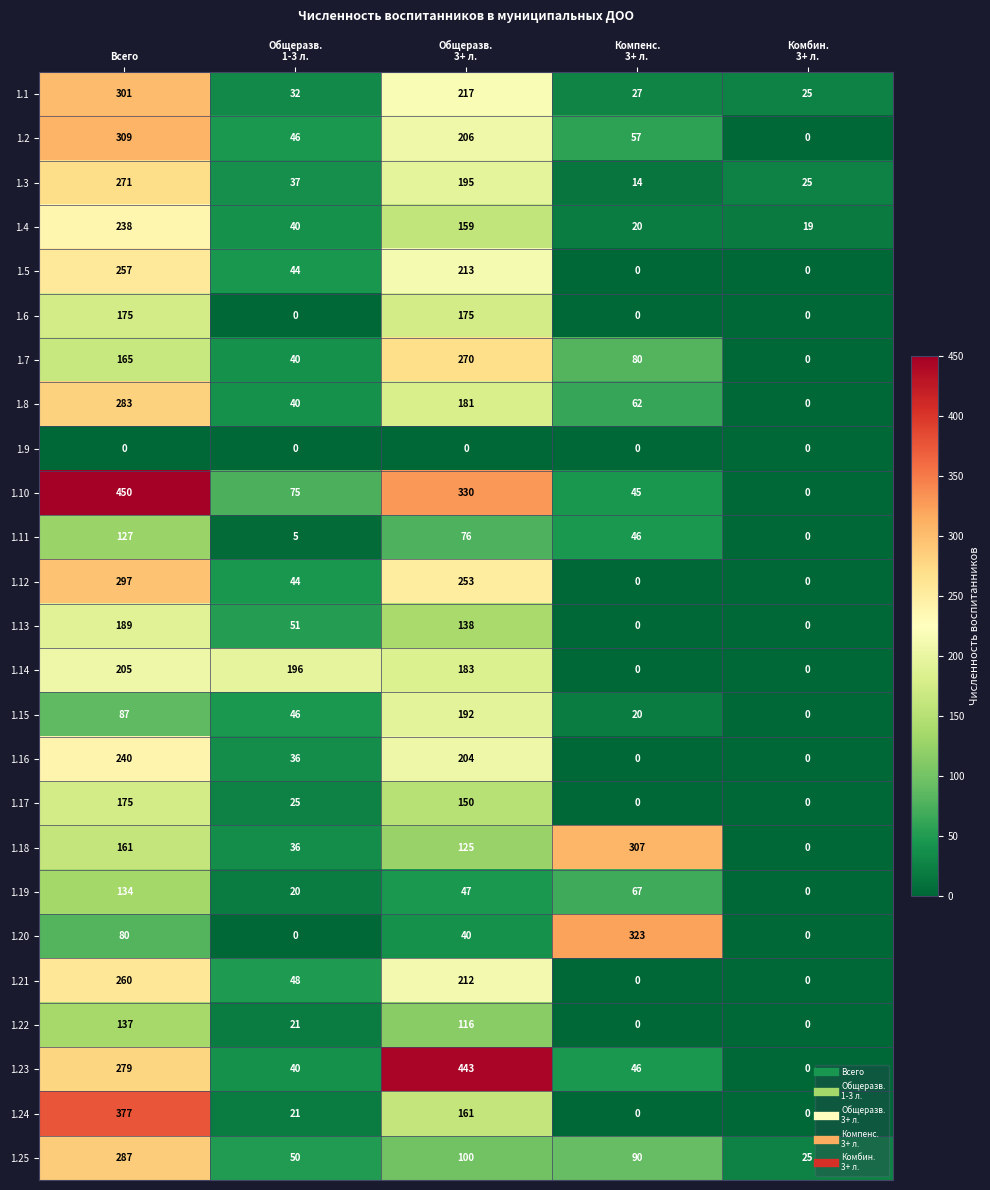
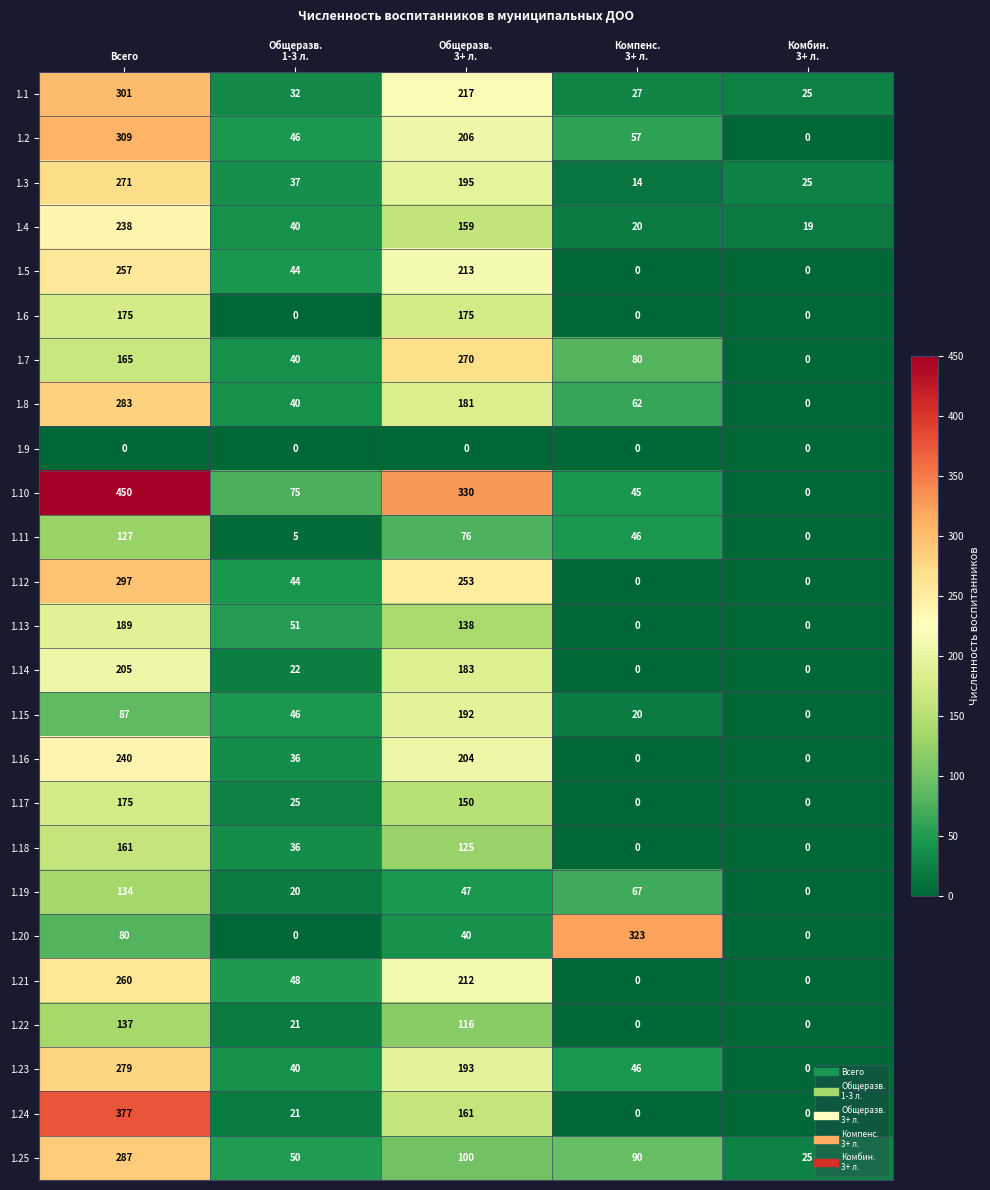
  {
    "1.1": {
      "Всего": 301,
      "Общеразв. 1-3 л.": 32,
      "Общеразв. 3+ л.": 217,
      "Компенс. 3+ л.": 27,
      "Комбин. 3+ л.": 25
    },
    "1.2": {
      "Всего": 309,
      "Общеразв. 1-3 л.": 46,
      "Общеразв. 3+ л.": 206,
      "Компенс. 3+ л.": 57,
      "Комбин. 3+ л.": 0
    },
    "1.3": {
      "Всего": 271,
      "Общеразв. 1-3 л.": 37,
      "Общеразв. 3+ л.": 195,
      "Компенс. 3+ л.": 14,
      "Комбин. 3+ л.": 25
    },
    "1.4": {
      "Всего": 238,
      "Общеразв. 1-3 л.": 40,
      "Общеразв. 3+ л.": 159,
      "Компенс. 3+ л.": 20,
      "Комбин. 3+ л.": 19
    },
    "1.5": {
      "Всего": 257,
      "Общеразв. 1-3 л.": 44,
      "Общеразв. 3+ л.": 213,
      "Компенс. 3+ л.": 0,
      "Комбин. 3+ л.": 0
    },
    "1.6": {
      "Всего": 175,
      "Общеразв. 1-3 л.": 0,
      "Общеразв. 3+ л.": 175,
      "Компенс. 3+ л.": 0,
      "Комбин. 3+ л.": 0
    },
    "1.7": {
      "Всего": 165,
      "Общеразв. 1-3 л.": 40,
      "Общеразв. 3+ л.": 270,
      "Компенс. 3+ л.": 80,
      "Комбин. 3+ л.": 0
    },
    "1.8": {
      "Всего": 283,
      "Общеразв. 1-3 л.": 40,
      "Общеразв. 3+ л.": 181,
      "Компенс. 3+ л.": 62,
      "Комбин. 3+ л.": 0
    },
    "1.9": {
      "Всего": 0,
      "Общеразв. 1-3 л.": 0,
      "Общеразв. 3+ л.": 0,
      "Компенс. 3+ л.": 0,
      "Комбин. 3+ л.": 0
    },
    "1.10": {
      "Всего": 450,
      "Общеразв. 1-3 л.": 75,
      "Общеразв. 3+ л.": 330,
      "Компенс. 3+ л.": 45,
      "Комбин. 3+ л.": 0
    },
    "1.11": {
      "Всего": 127,
      "Общеразв. 1-3 л.": 5,
      "Общеразв. 3+ л.": 76,
      "Компенс. 3+ л.": 46,
      "Комбин. 3+ л.": 0
    },
    "1.12": {
      "Всего": 297,
      "Общеразв. 1-3 л.": 44,
      "Общеразв. 3+ л.": 253,
      "Компенс. 3+ л.": 0,
      "Комбин. 3+ л.": 0
    },
    "1.13": {
      "Всего": 189,
      "Общеразв. 1-3 л.": 51,
      "Общеразв. 3+ л.": 138,
      "Компенс. 3+ л.": 0,
      "Комбин. 3+ л.": 0
    },
    "1.14": {
      "Всего": 205,
-     "Общеразв. 1-3 л.": 196,
+     "Общеразв. 1-3 л.": 22,
      "Общеразв. 3+ л.": 183,
      "Компенс. 3+ л.": 0,
      "Комбин. 3+ л.": 0
    },
    "1.15": {
      "Всего": 87,
      "Общеразв. 1-3 л.": 46,
      "Общеразв. 3+ л.": 192,
      "Компенс. 3+ л.": 20,
      "Комбин. 3+ л.": 0
    },
    "1.16": {
      "Всего": 240,
      "Общеразв. 1-3 л.": 36,
      "Общеразв. 3+ л.": 204,
      "Компенс. 3+ л.": 0,
      "Комбин. 3+ л.": 0
    },
    "1.17": {
      "Всего": 175,
      "Общеразв. 1-3 л.": 25,
      "Общеразв. 3+ л.": 150,
      "Компенс. 3+ л.": 0,
      "Комбин. 3+ л.": 0
    },
    "1.18": {
      "Всего": 161,
      "Общеразв. 1-3 л.": 36,
      "Общеразв. 3+ л.": 125,
-     "Компенс. 3+ л.": 307,
+     "Компенс. 3+ л.": 0,
      "Комбин. 3+ л.": 0
    },
    "1.19": {
      "Всего": 134,
      "Общеразв. 1-3 л.": 20,
      "Общеразв. 3+ л.": 47,
      "Компенс. 3+ л.": 67,
      "Комбин. 3+ л.": 0
    },
    "1.20": {
      "Всего": 80,
      "Общеразв. 1-3 л.": 0,
      "Общеразв. 3+ л.": 40,
      "Компенс. 3+ л.": 323,
      "Комбин. 3+ л.": 0
    },
    "1.21": {
      "Всего": 260,
      "Общеразв. 1-3 л.": 48,
      "Общеразв. 3+ л.": 212,
      "Компенс. 3+ л.": 0,
      "Комбин. 3+ л.": 0
    },
    "1.22": {
      "Всего": 137,
      "Общеразв. 1-3 л.": 21,
      "Общеразв. 3+ л.": 116,
      "Компенс. 3+ л.": 0,
      "Комбин. 3+ л.": 0
    },
    "1.23": {
      "Всего": 279,
      "Общеразв. 1-3 л.": 40,
-     "Общеразв. 3+ л.": 443,
+     "Общеразв. 3+ л.": 193,
      "Компенс. 3+ л.": 46,
      "Комбин. 3+ л.": 0
    },
    "1.24": {
      "Всего": 377,
      "Общеразв. 1-3 л.": 21,
      "Общеразв. 3+ л.": 161,
      "Компенс. 3+ л.": 0,
      "Комбин. 3+ л.": 0
    },
    "1.25": {
      "Всего": 287,
      "Общеразв. 1-3 л.": 50,
      "Общеразв. 3+ л.": 100,
      "Компенс. 3+ л.": 90,
      "Комбин. 3+ л.": 25
    }
  }
